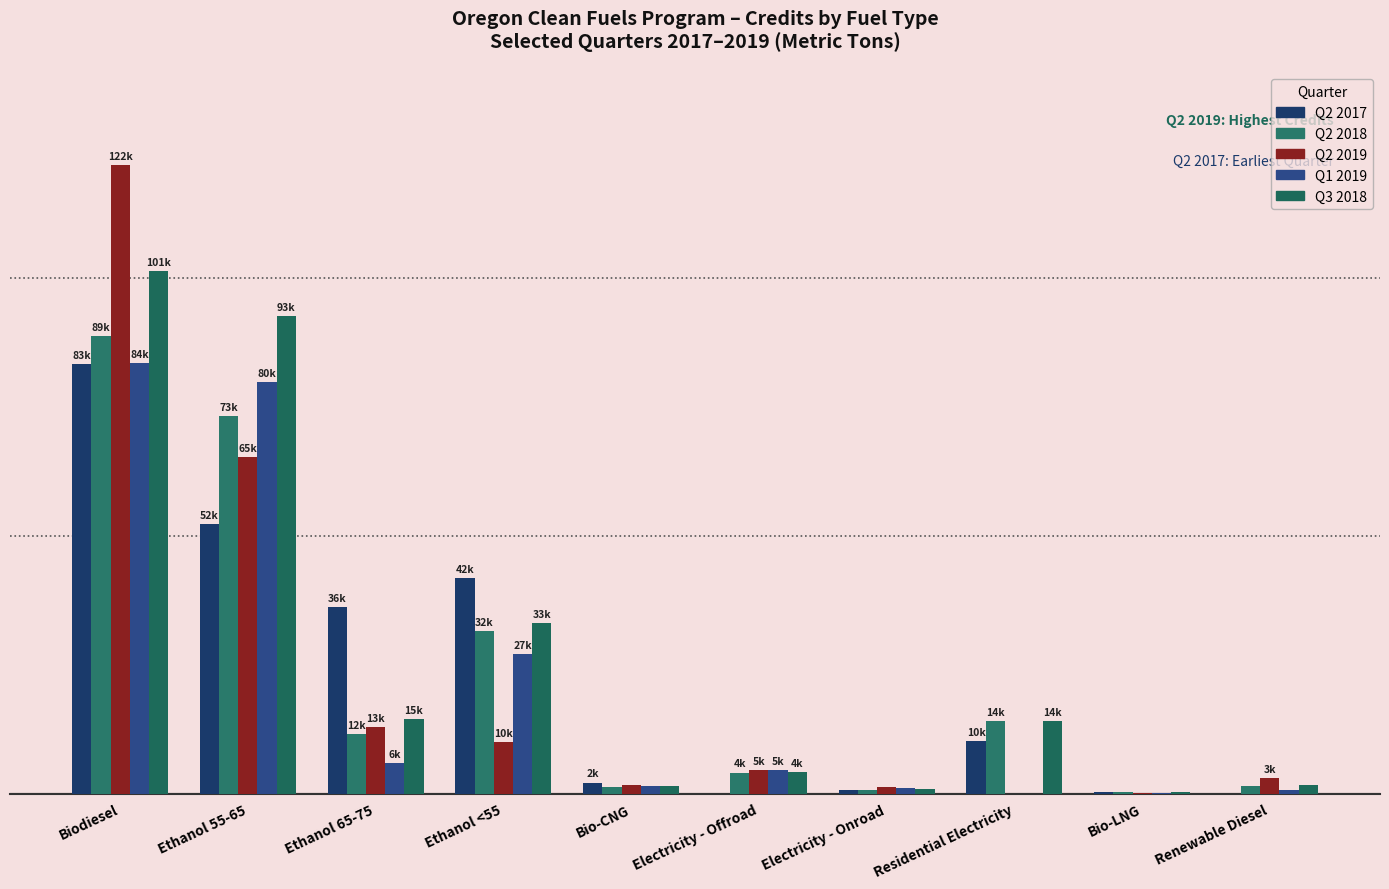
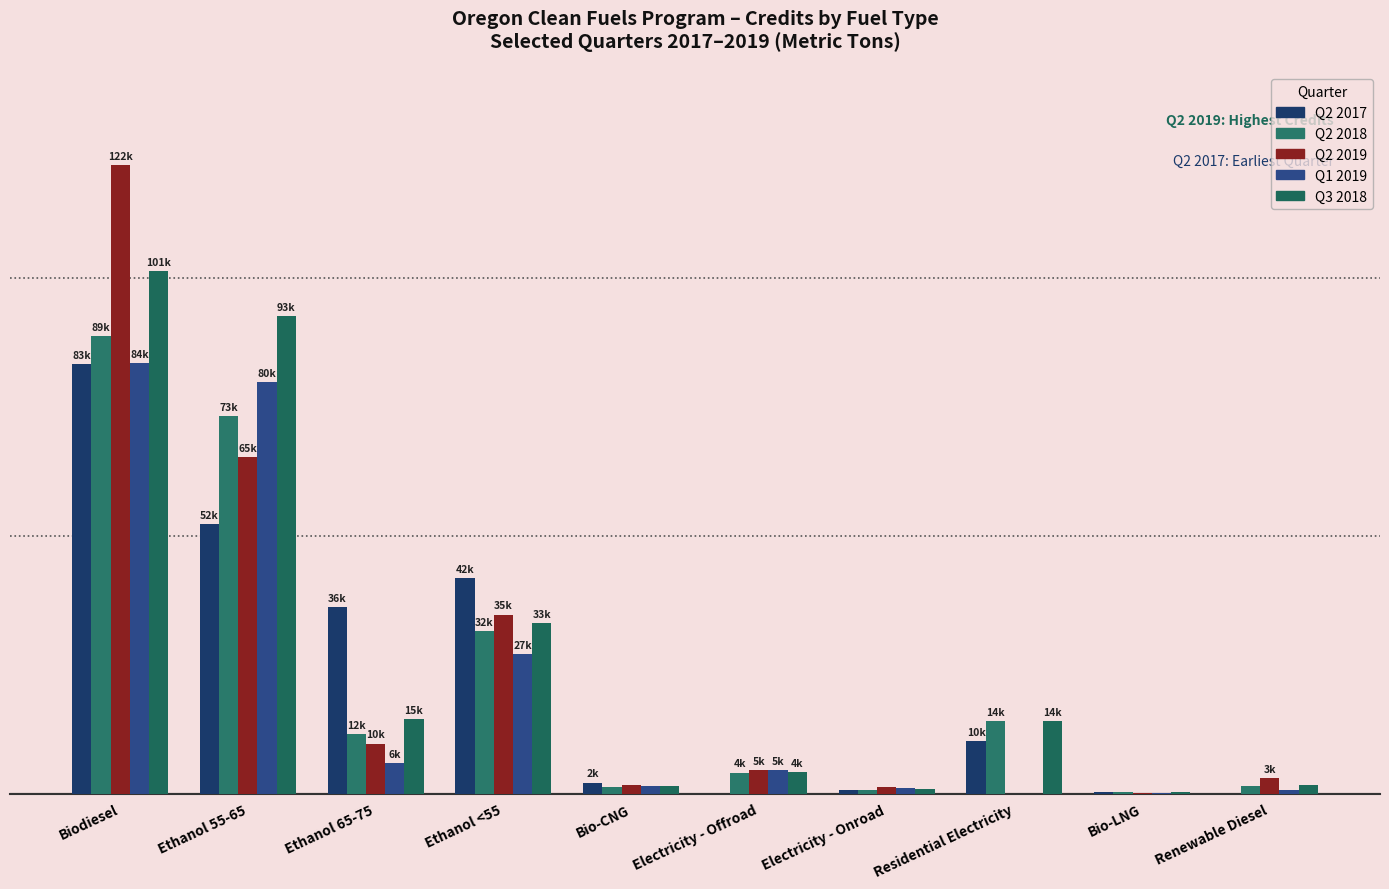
  {
    "Q2 2019": {
      "Biodiesel": "122k",
      "Ethanol 55-65": "65k",
-     "Ethanol 65-75": "13k",
-     "Ethanol <55": "10k",
+     "Ethanol 65-75": "10k",
+     "Ethanol <55": "35k",
      "Electricity - Offroad": "5k",
      "Renewable Diesel": "3k"
    }
  }
